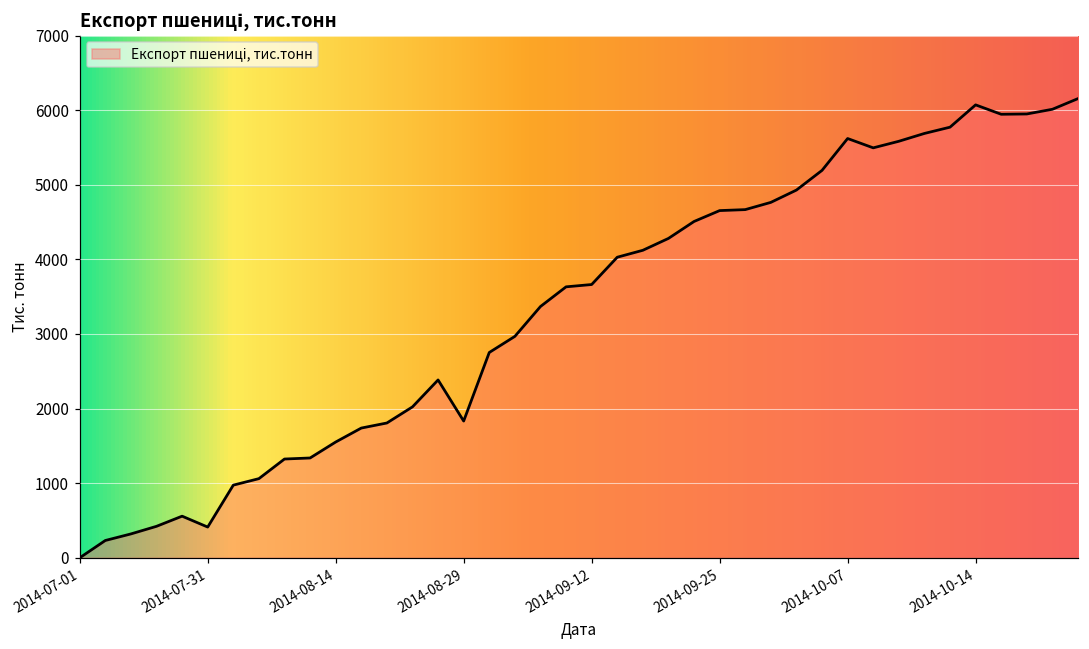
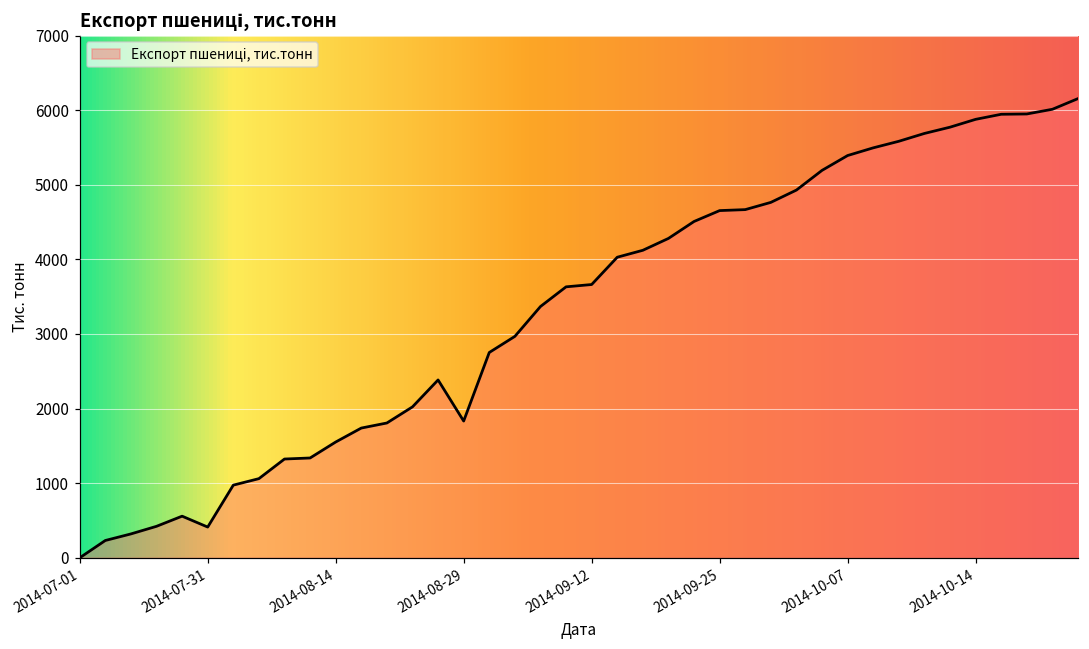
  {
    "2014-07-01": 0,
    "2014-07-31": 400,
    "2014-08-14": 1600,
    "2014-08-29": 1800,
    "2014-09-12": 3700,
    "2014-09-25": 4700,
-   "2014-10-07": 5600,
-   "2014-10-14": 6100
+   "2014-10-07": 5400,
+   "2014-10-14": 5900
  }
